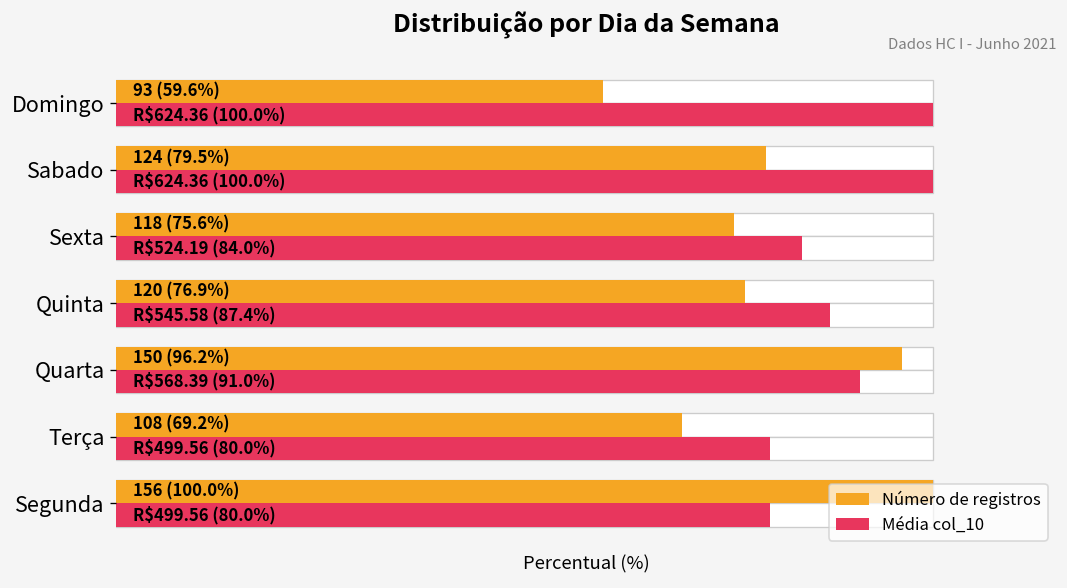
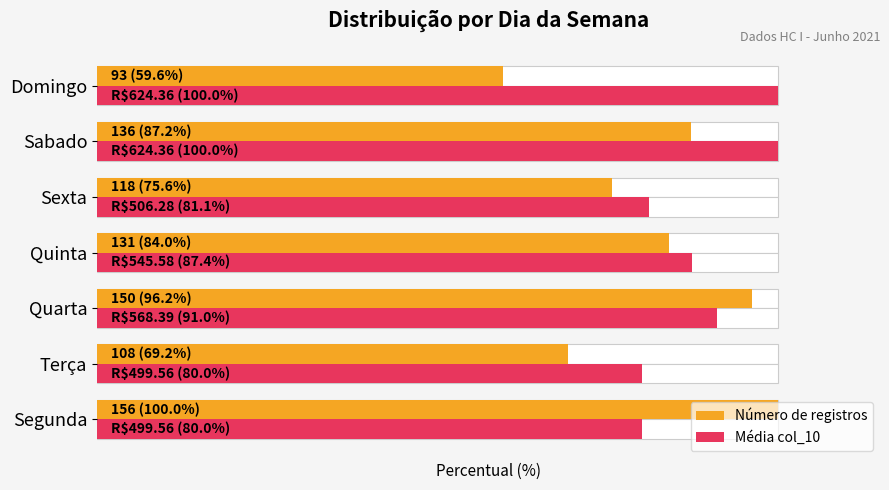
  {
    "Número de registros": {
-     "Sabado": "124 (79.5%)",
-     "Quinta": "120 (76.9%)"
+     "Sabado": "136 (87.2%)",
+     "Quinta": "131 (84.0%)"
    },
    "Média col_10": {
      "Domingo": "(100.0%)",
      "Sabado": "(100.0%)",
-     "Sexta": "$524.19 (84.0%)"
+     "Sexta": "$506.28 (81.1%)"
    }
  }
